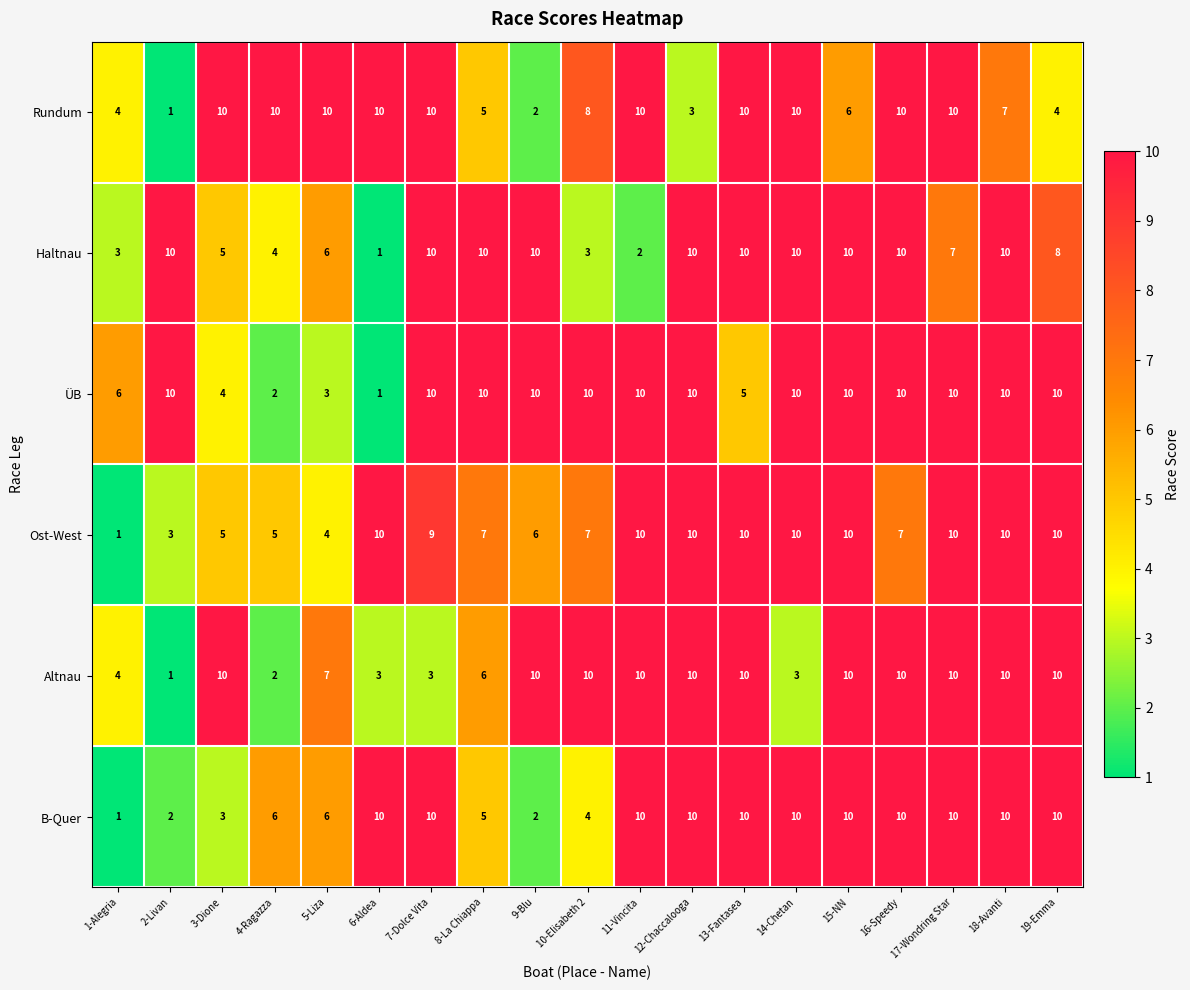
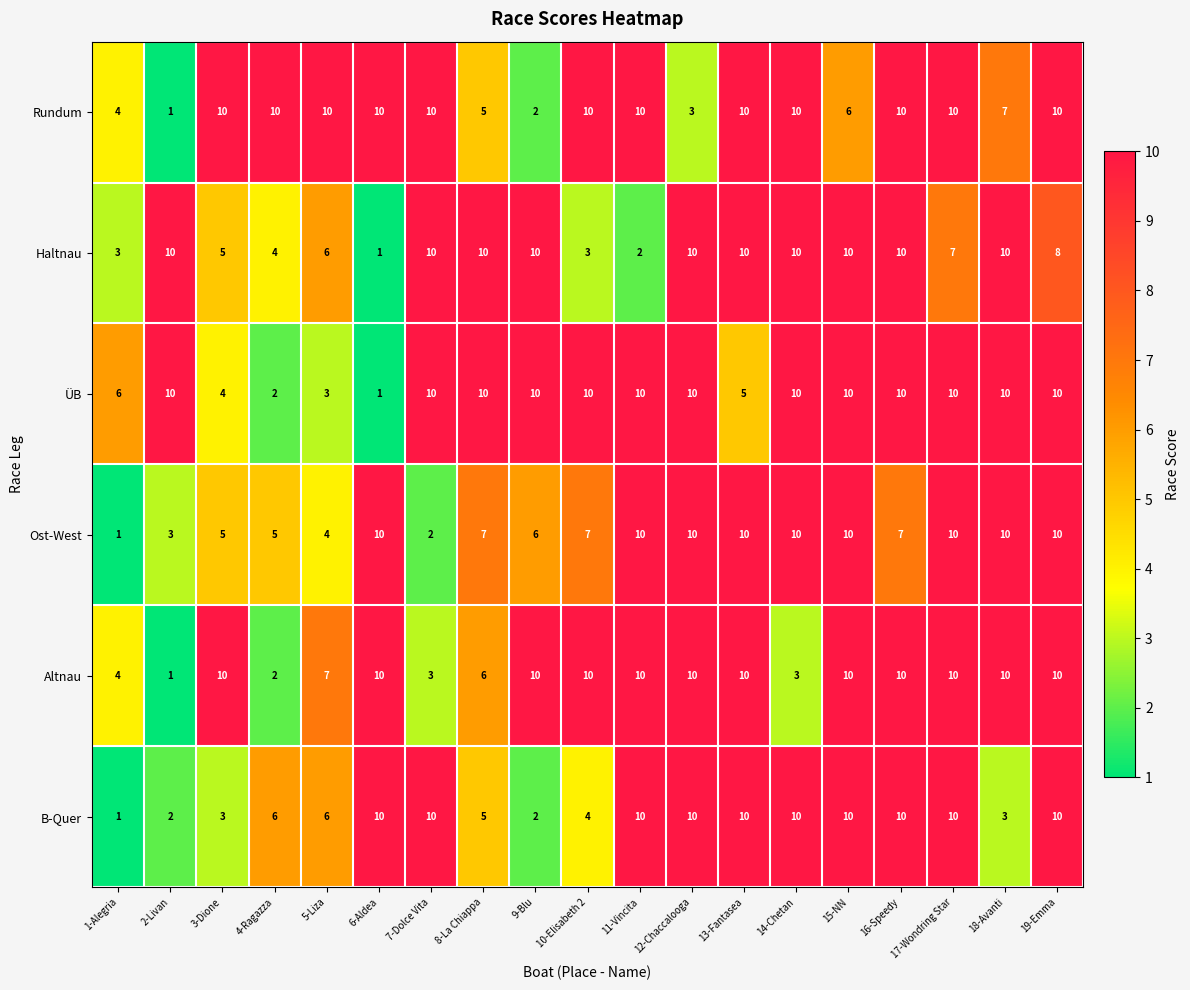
  {
    "Rundum": {
      "1-Alegria": 4,
      "2-Livan": 1,
      "3-Dione": 10,
      "4-Ragazza": 10,
      "5-Liza": 10,
      "6-Aldea": 10,
      "7-Dolce Vita": 10,
      "8-La Chiappa": 5,
      "9-Blu": 2,
-     "10-Elisabeth 2": 8,
+     "10-Elisabeth 2": 10,
      "11-Vincita": 10,
      "12-Chaccalooga": 3,
      "13-Fantasea": 10,
      "14-Chetan": 10,
      "15-NN": 6,
      "16-Speedy": 10,
      "17-Wondring Star": 10,
      "18-Avanti": 7,
-     "19-Emma": 4
+     "19-Emma": 10
    },
    "Haltnau": {
      "1-Alegria": 3,
      "2-Livan": 10,
      "3-Dione": 5,
      "4-Ragazza": 4,
      "5-Liza": 6,
      "6-Aldea": 1,
      "7-Dolce Vita": 10,
      "8-La Chiappa": 10,
      "9-Blu": 10,
      "10-Elisabeth 2": 3,
      "11-Vincita": 2,
      "12-Chaccalooga": 10,
      "13-Fantasea": 10,
      "14-Chetan": 10,
      "15-NN": 10,
      "16-Speedy": 10,
      "17-Wondring Star": 7,
      "18-Avanti": 10,
      "19-Emma": 8
    },
    "ÜB": {
      "1-Alegria": 6,
      "2-Livan": 10,
      "3-Dione": 4,
      "4-Ragazza": 2,
      "5-Liza": 3,
      "6-Aldea": 1,
      "7-Dolce Vita": 10,
      "8-La Chiappa": 10,
      "9-Blu": 10,
      "10-Elisabeth 2": 10,
      "11-Vincita": 10,
      "12-Chaccalooga": 10,
      "13-Fantasea": 5,
      "14-Chetan": 10,
      "15-NN": 10,
      "16-Speedy": 10,
      "17-Wondring Star": 10,
      "18-Avanti": 10,
      "19-Emma": 10
    },
    "Ost-West": {
      "1-Alegria": 1,
      "2-Livan": 3,
      "3-Dione": 5,
      "4-Ragazza": 5,
      "5-Liza": 4,
      "6-Aldea": 10,
-     "7-Dolce Vita": 9,
+     "7-Dolce Vita": 2,
      "8-La Chiappa": 7,
      "9-Blu": 6,
      "10-Elisabeth 2": 7,
      "11-Vincita": 10,
      "12-Chaccalooga": 10,
      "13-Fantasea": 10,
      "14-Chetan": 10,
      "15-NN": 10,
      "16-Speedy": 7,
      "17-Wondring Star": 10,
      "18-Avanti": 10,
      "19-Emma": 10
    },
    "Altnau": {
      "1-Alegria": 4,
      "2-Livan": 1,
      "3-Dione": 10,
      "4-Ragazza": 2,
      "5-Liza": 7,
-     "6-Aldea": 3,
+     "6-Aldea": 10,
      "7-Dolce Vita": 3,
      "8-La Chiappa": 6,
      "9-Blu": 10,
      "10-Elisabeth 2": 10,
      "11-Vincita": 10,
      "12-Chaccalooga": 10,
      "13-Fantasea": 10,
      "14-Chetan": 3,
      "15-NN": 10,
      "16-Speedy": 10,
      "17-Wondring Star": 10,
      "18-Avanti": 10,
      "19-Emma": 10
    },
    "B-Quer": {
      "1-Alegria": 1,
      "2-Livan": 2,
      "3-Dione": 3,
      "4-Ragazza": 6,
      "5-Liza": 6,
      "6-Aldea": 10,
      "7-Dolce Vita": 10,
      "8-La Chiappa": 5,
      "9-Blu": 2,
      "10-Elisabeth 2": 4,
      "11-Vincita": 10,
      "12-Chaccalooga": 10,
      "13-Fantasea": 10,
      "14-Chetan": 10,
      "15-NN": 10,
      "16-Speedy": 10,
      "17-Wondring Star": 10,
-     "18-Avanti": 10,
+     "18-Avanti": 3,
      "19-Emma": 10
    }
  }
